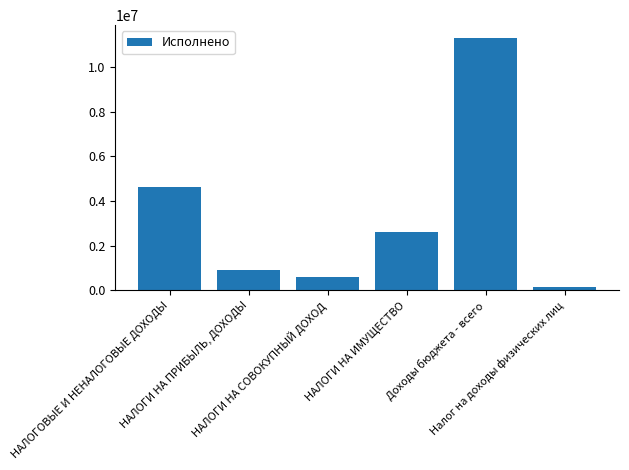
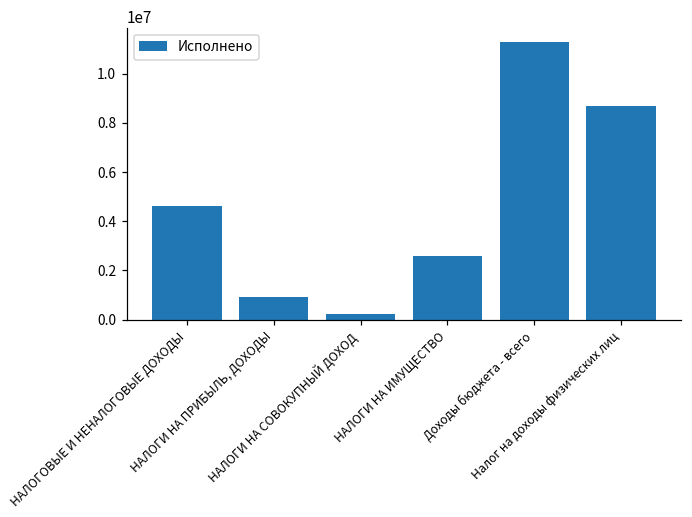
  {
    "НАЛОГОВЫЕ И НЕНАЛОГОВЫЕ ДОХОДЫ": 4600000,
    "НАЛОГИ НА ПРИБЫЛЬ, ДОХОДЫ": 900000,
-   "НАЛОГИ НА СОВОКУПНЫЙ ДОХОД": 600000,
+   "НАЛОГИ НА СОВОКУПНЫЙ ДОХОД": 200000,
    "НАЛОГИ НА ИМУЩЕСТВО": 2600000,
    "Доходы бюджета - всего": 11300000,
-   "Налог на доходы физических лиц": 200000
+   "Налог на доходы физических лиц": 8700000
  }
